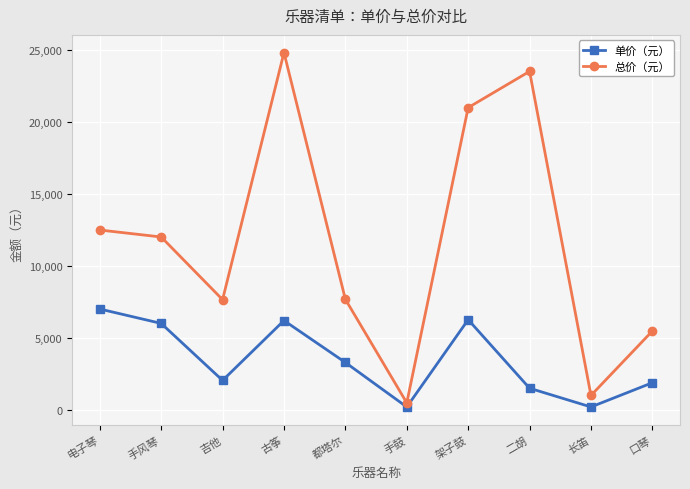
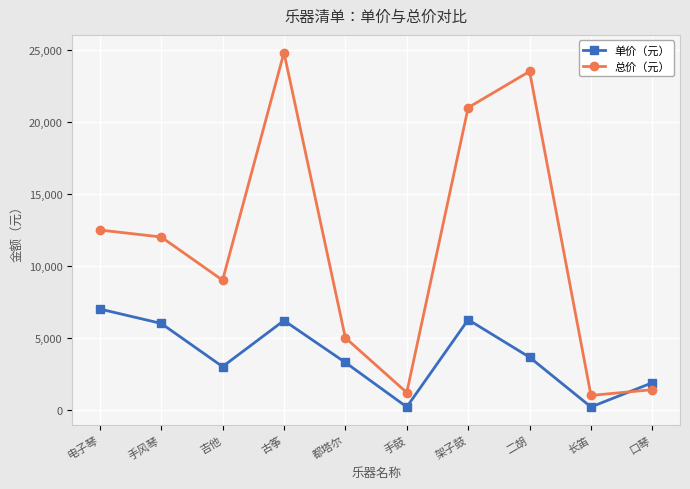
  {
    "单价（元）": {
      "电子琴": "7,000",
      "手风琴": "6,000",
-     "吉他": "2,000",
+     "吉他": "3,000",
      "古筝": "6,200",
      "都塔尔": "3,300",
      "手鼓": "200",
      "架子鼓": "6,300",
-     "二胡": "1,500",
+     "二胡": "3,700",
      "长笛": "200",
      "口琴": "1,900"
    },
    "总价（元）": {
      "电子琴": "12,500",
      "手风琴": "12,000",
-     "吉他": "7,700",
+     "吉他": "9,000",
      "古筝": "24,800",
-     "都塔尔": "7,700",
-     "手鼓": "500",
+     "都塔尔": "5,000",
+     "手鼓": "1,200",
      "架子鼓": "21,000",
      "二胡": "23,500",
      "长笛": "1,000",
-     "口琴": "5,500"
+     "口琴": "1,400"
    }
  }
